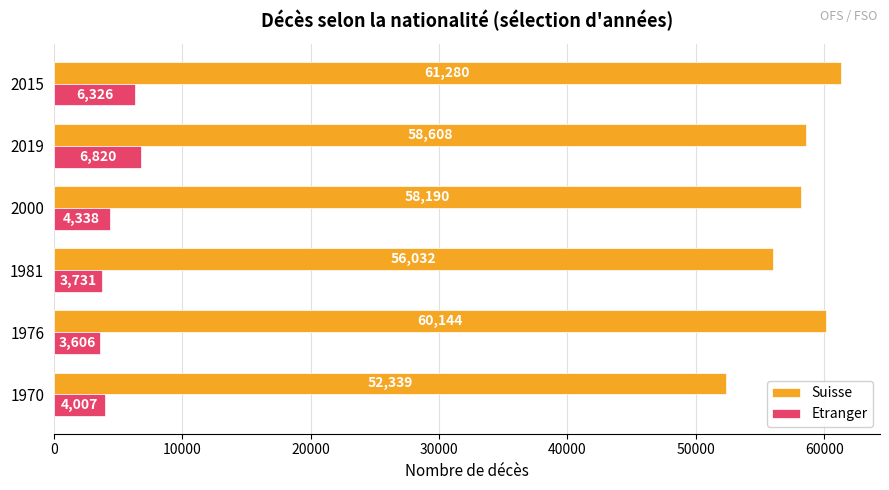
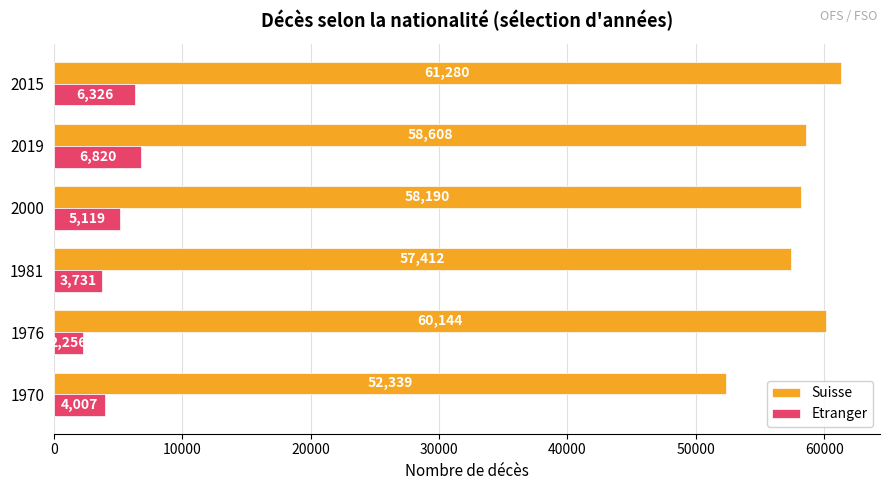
  {
    "Suisse": {
      "2015": "61,280",
      "2019": "58,608",
      "2000": "58,190",
-     "1981": "56,032",
+     "1981": "57,412",
      "1976": "60,144",
      "1970": "52,339"
    },
    "Etranger": {
      "2015": "6,326",
      "2019": "6,820",
-     "2000": "4,338",
+     "2000": "5,119",
      "1981": "3,731",
-     "1976": "3,606",
+     "1976": "2,256",
      "1970": "4,007"
    }
  }
